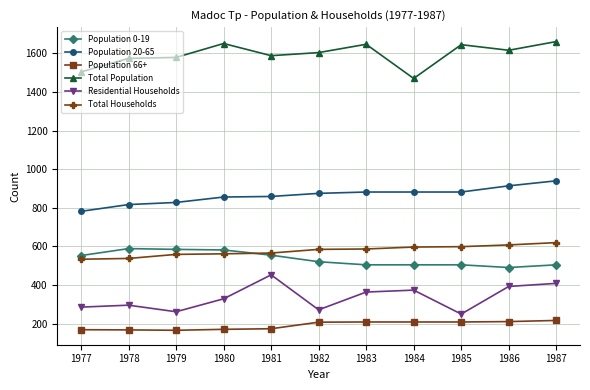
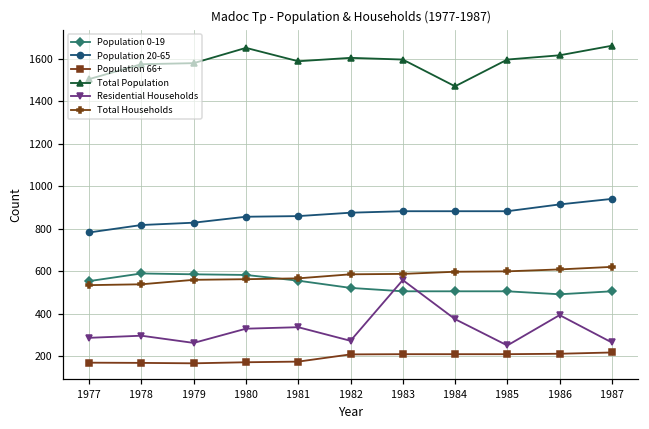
  {
    "Total Population": {
      "1980": 1650,
      "1981": 1590,
      "1982": 1600,
-     "1983": 1650,
+     "1983": 1600,
      "1984": 1470,
-     "1985": 1650,
+     "1985": 1600,
      "1986": 1620,
      "1987": 1660
    },
    "Residential Households": {
      "1977": 290,
      "1978": 300,
      "1979": 260,
      "1980": 330,
-     "1981": 450,
+     "1981": 340,
      "1982": 270,
-     "1983": 360,
+     "1983": 560,
      "1984": 370,
      "1985": 250,
      "1986": 390,
-     "1987": 410
+     "1987": 260
    }
  }
